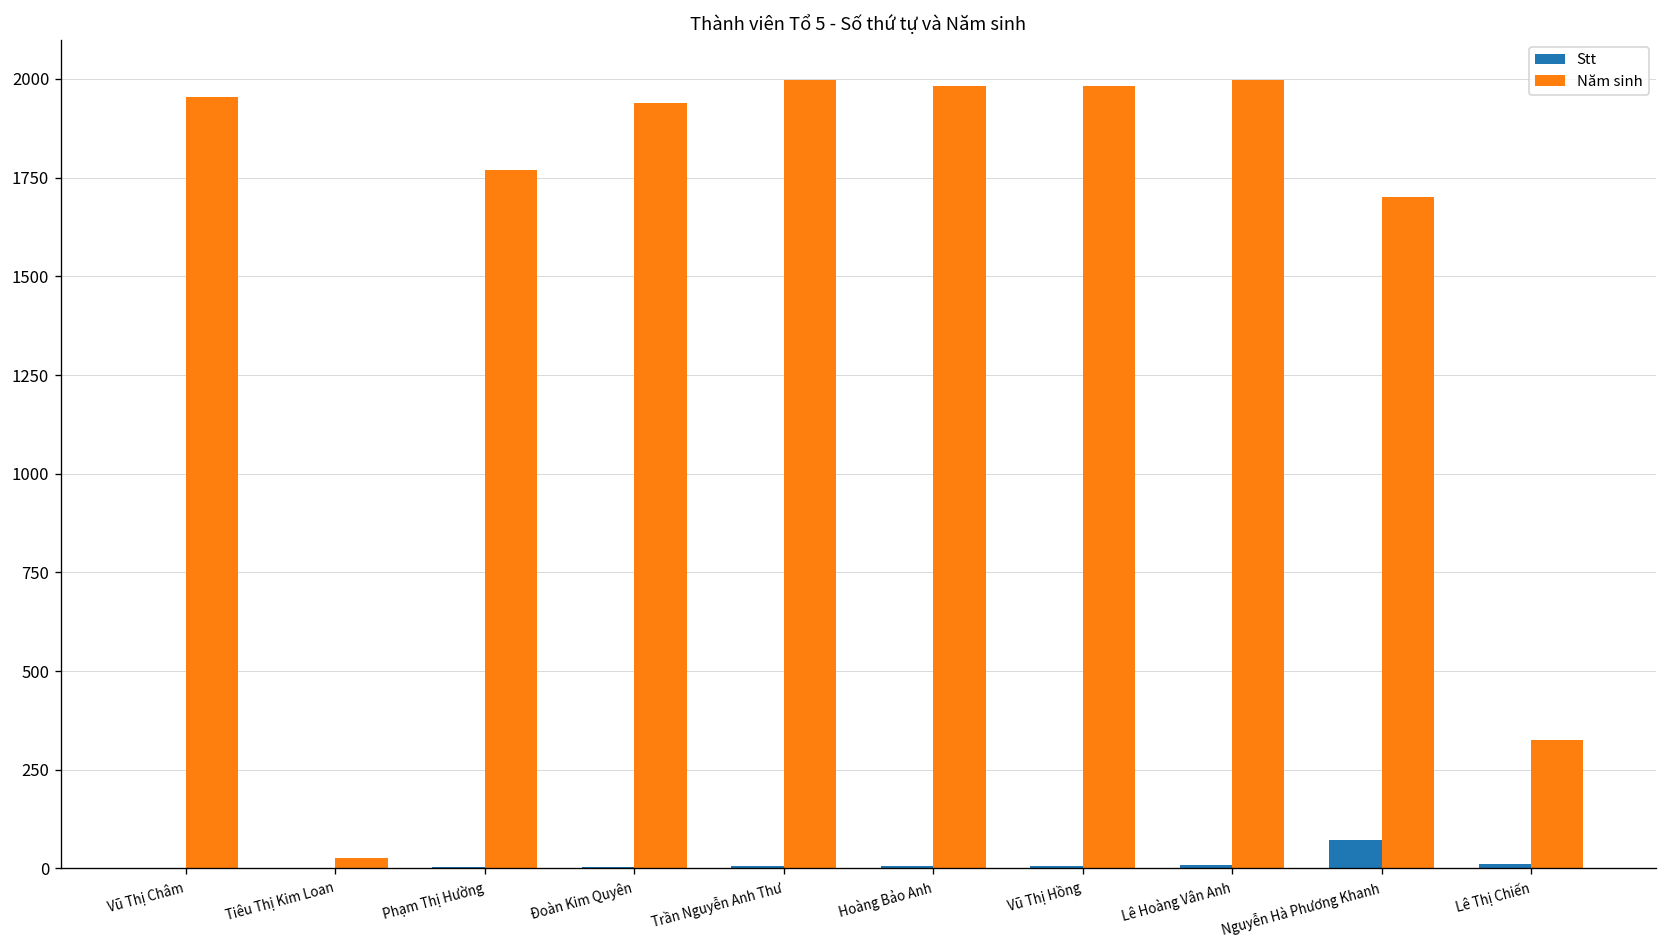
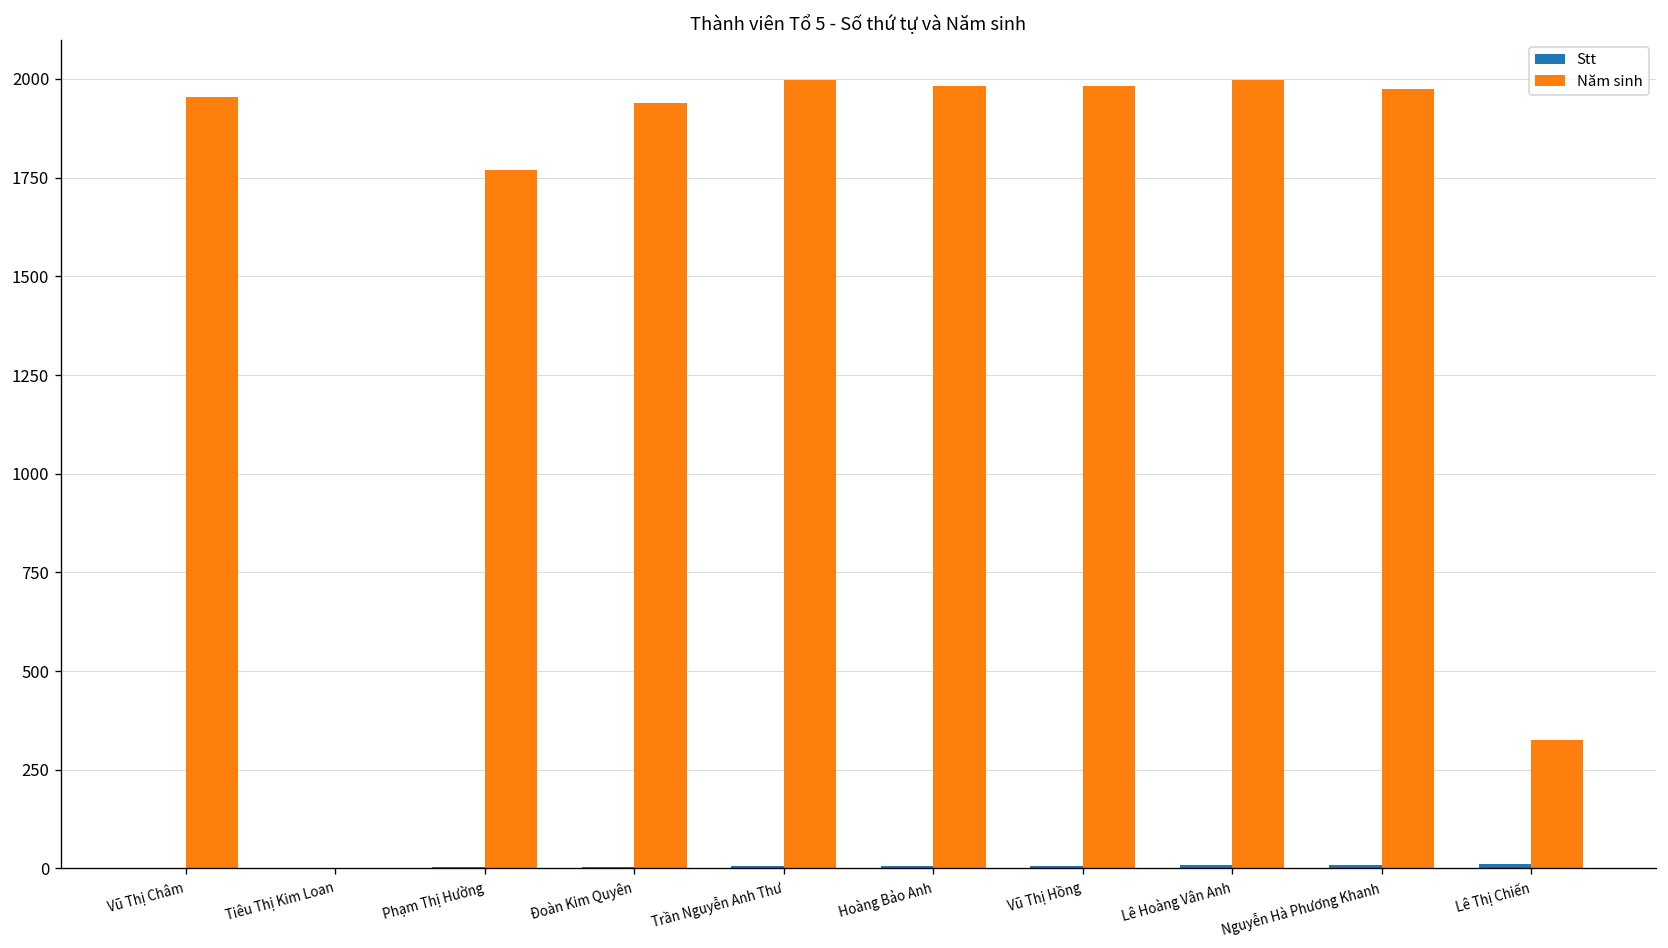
  {
    "Stt": {
      "Lê Hoàng Vân Anh": 10,
-     "Nguyễn Hà Phương Khanh": 70,
+     "Nguyễn Hà Phương Khanh": 10,
      "Lê Thị Chiến": 10
    },
    "Năm sinh": {
      "Vũ Thị Châm": 1960,
-     "Tiêu Thị Kim Loan": 30,
+     "Tiêu Thị Kim Loan": 0,
      "Phạm Thị Hường": 1770,
      "Đoàn Kim Quyên": 1940,
      "Trần Nguyễn Anh Thư": 2000,
      "Hoàng Bảo Anh": 1980,
      "Vũ Thị Hồng": 1980,
      "Lê Hoàng Vân Anh": 2000,
-     "Nguyễn Hà Phương Khanh": 1700,
+     "Nguyễn Hà Phương Khanh": 1970,
      "Lê Thị Chiến": 320
    }
  }
